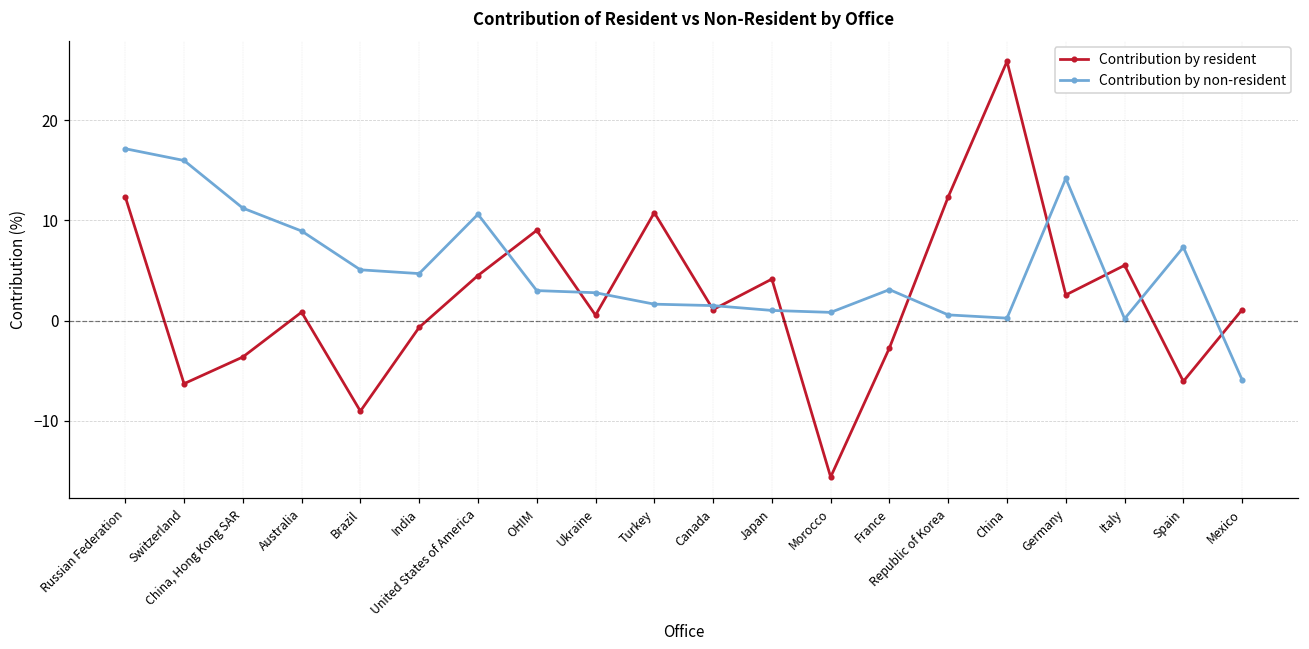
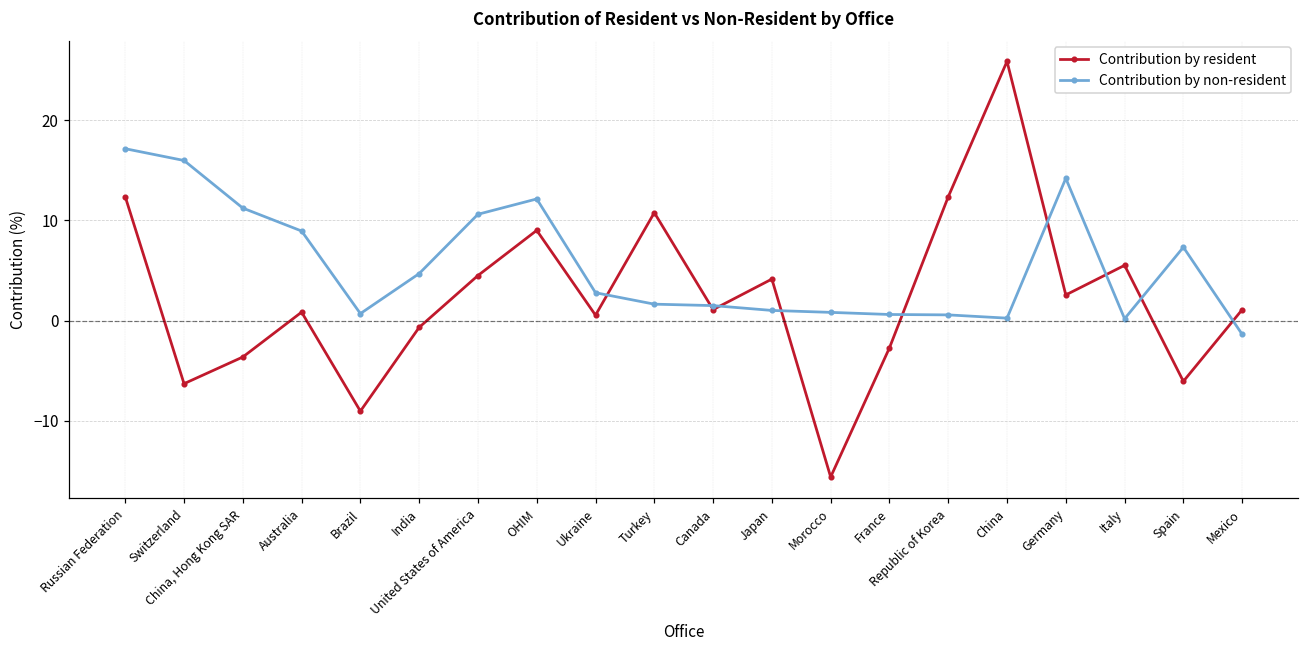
  {
    "Contribution by resident": {
      "Russian Federation": 12,
      "Switzerland": -6,
      "China, Hong Kong SAR": -4,
      "Australia": 1,
      "Brazil": -9,
      "India": -1,
      "United States of America": 4,
      "OHIM": 9,
      "Ukraine": 1,
      "Turkey": 11,
      "Canada": 1,
      "Japan": 4,
      "Morocco": -16,
      "France": -3,
      "Republic of Korea": 12,
      "China": 26,
      "Germany": 3,
      "Italy": 6,
      "Spain": -6,
      "Mexico": 1
    },
    "Contribution by non-resident": {
      "Russian Federation": 17,
      "Switzerland": 16,
      "China, Hong Kong SAR": 11,
      "Australia": 9,
-     "Brazil": 5,
+     "Brazil": 1,
      "India": 5,
      "United States of America": 11,
-     "OHIM": 3,
+     "OHIM": 12,
      "Ukraine": 3,
      "Turkey": 2,
      "Canada": 1,
      "Japan": 1,
      "Morocco": 1,
-     "France": 3,
+     "France": 1,
      "Republic of Korea": 1,
      "China": 0,
      "Germany": 14,
      "Italy": 0,
      "Spain": 7,
-     "Mexico": -6
+     "Mexico": -1
    }
  }
